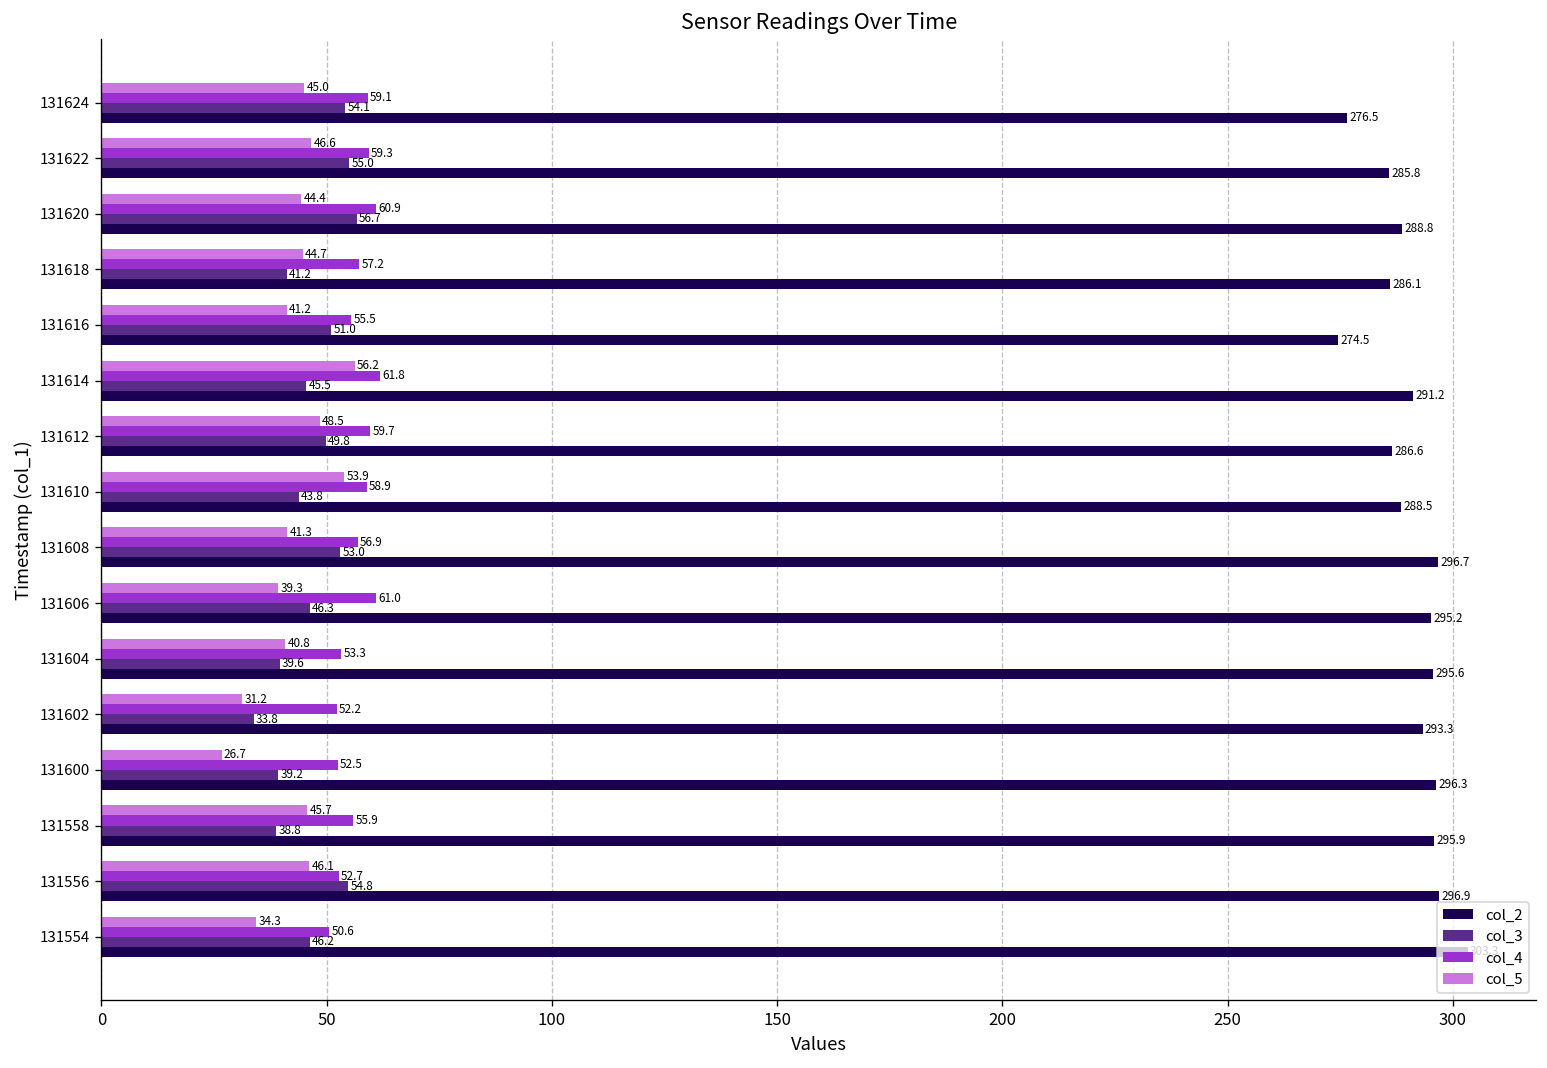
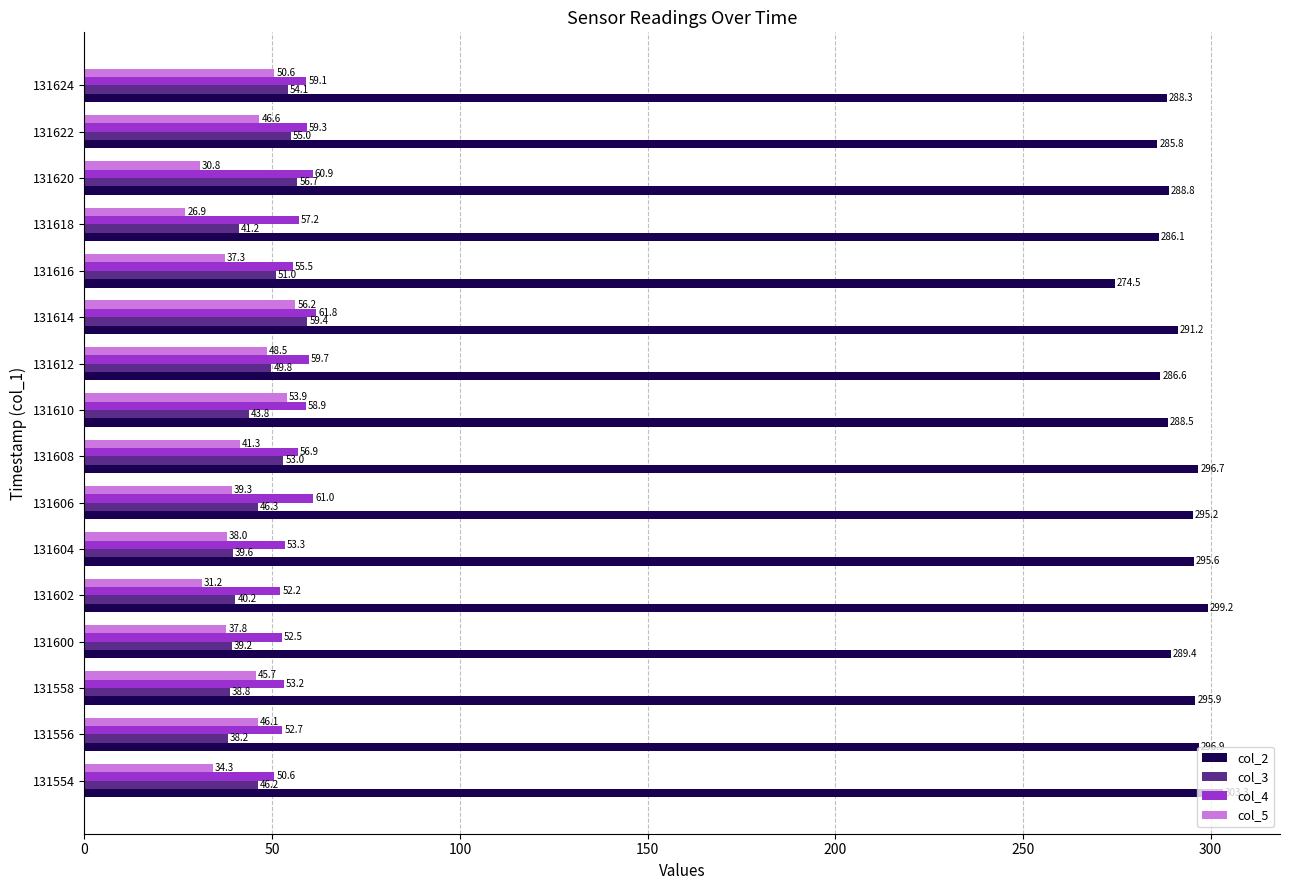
  {
    "col_2": {
-     "131624": 276.5,
+     "131624": 288.3,
      "131622": 285.8,
      "131620": 288.8,
      "131618": 286.1,
      "131616": 274.5,
      "131614": 291.2,
      "131612": 286.6,
      "131610": 288.5,
      "131608": 296.7,
      "131606": 295.2,
      "131604": 295.6,
-     "131602": 293.3,
-     "131600": 296.3,
+     "131602": 299.2,
+     "131600": 289.4,
      "131558": 295.9
    },
    "col_3": {
      "131624": 54.1,
      "131622": 55.0,
      "131620": 56.7,
      "131618": 41.2,
      "131616": 51.0,
-     "131614": 45.5,
+     "131614": 59.4,
      "131612": 49.8,
      "131610": 43.8,
      "131608": 53.0,
      "131606": 46.3,
      "131604": 39.6,
-     "131602": 33.8,
+     "131602": 40.2,
      "131600": 39.2,
      "131558": 38.8,
-     "131556": 54.8,
+     "131556": 38.2,
      "131554": 46.2
    },
    "col_4": {
      "131624": 59.1,
      "131622": 59.3,
      "131620": 60.9,
      "131618": 57.2,
      "131616": 55.5,
      "131614": 61.8,
      "131612": 59.7,
      "131610": 58.9,
      "131608": 56.9,
      "131606": 61.0,
      "131604": 53.3,
      "131602": 52.2,
      "131600": 52.5,
-     "131558": 55.9,
+     "131558": 53.2,
      "131556": 52.7,
      "131554": 50.6
    },
    "col_5": {
-     "131624": 45.0,
+     "131624": 50.6,
      "131622": 46.6,
-     "131620": 44.4,
-     "131618": 44.7,
-     "131616": 41.2,
+     "131620": 30.8,
+     "131618": 26.9,
+     "131616": 37.3,
      "131614": 56.2,
      "131612": 48.5,
      "131610": 53.9,
      "131608": 41.3,
      "131606": 39.3,
-     "131604": 40.8,
+     "131604": 38.0,
      "131602": 31.2,
-     "131600": 26.7,
+     "131600": 37.8,
      "131558": 45.7,
      "131556": 46.1,
      "131554": 34.3
    }
  }
